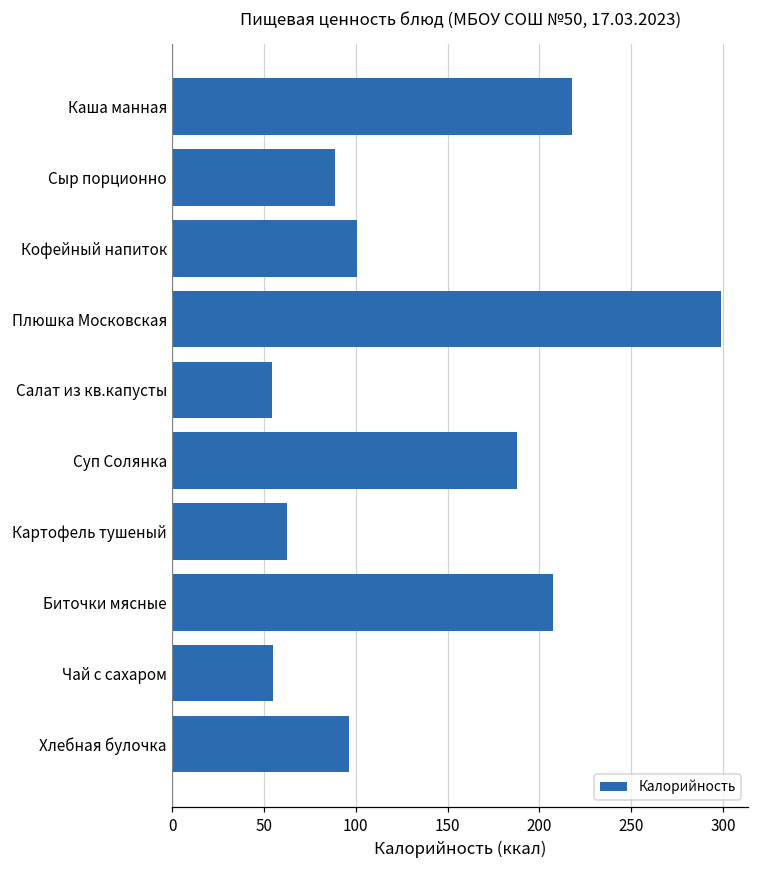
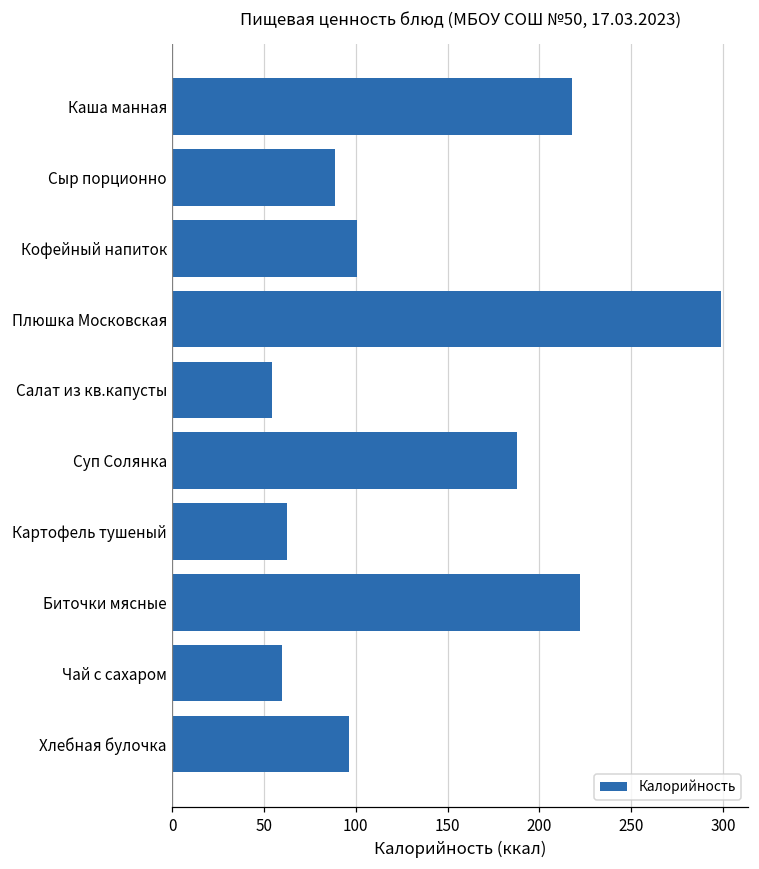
  {
    "Каша манная": 218,
    "Сыр порционно": 89,
    "Кофейный напиток": 101,
    "Плюшка Московская": 299,
    "Салат из кв.капусты": 55,
    "Суп Солянка": 188,
    "Картофель тушеный": 63,
-   "Биточки мясные": 207,
-   "Чай с сахаром": 55,
+   "Биточки мясные": 222,
+   "Чай с сахаром": 60,
    "Хлебная булочка": 97
  }
